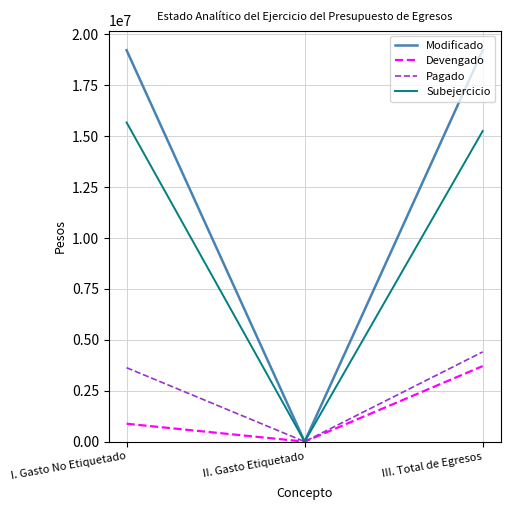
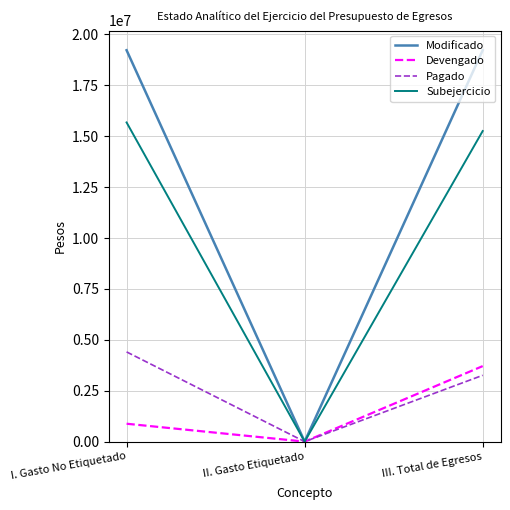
  {
    "Modificado": {
      "I. Gasto No Etiquetado": 19200000
    },
    "Devengado": {
      "I. Gasto No Etiquetado": 900000,
      "III. Total de Egresos": 3700000
    },
    "Pagado": {
-     "I. Gasto No Etiquetado": 3600000,
-     "III. Total de Egresos": 4400000
+     "I. Gasto No Etiquetado": 4400000,
+     "III. Total de Egresos": 3300000
    },
    "Subejercicio": {
      "I. Gasto No Etiquetado": 15700000,
      "III. Total de Egresos": 15300000
    }
  }
